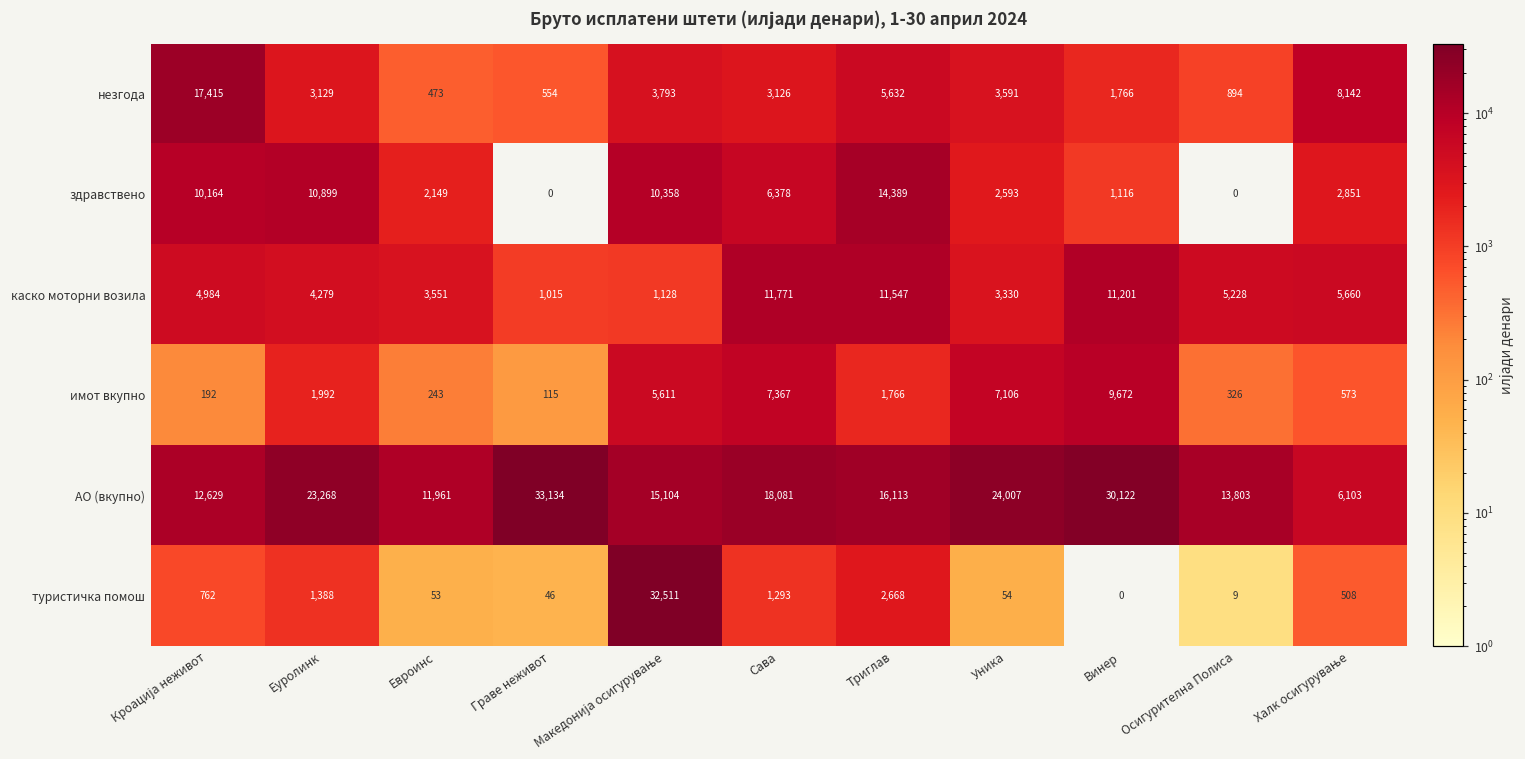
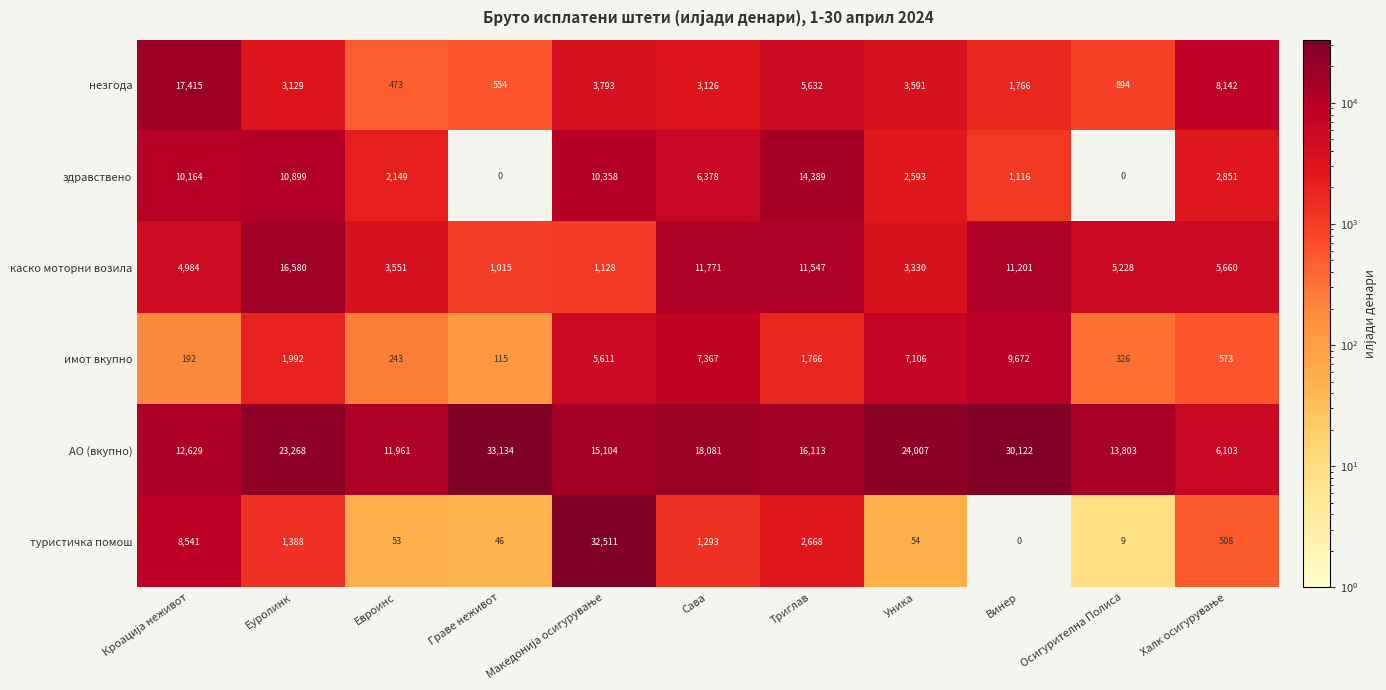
  {
    "незгода": {
      "Кроација неживот": "17,415",
      "Еуролинк": "3,129",
      "Евроинс": "473",
      "Граве неживот": "554",
      "Македонија осигурување": "3,793",
      "Сава": "3,126",
      "Триглав": "5,632",
      "Уника": "3,591",
      "Винер": "1,766",
      "Осигурителна Полиса": "894",
      "Халк осигурување": "8,142"
    },
    "здравствено": {
      "Кроација неживот": "10,164",
      "Еуролинк": "10,899",
      "Евроинс": "2,149",
      "Граве неживот": "0",
      "Македонија осигурување": "10,358",
      "Сава": "6,378",
      "Триглав": "14,389",
      "Уника": "2,593",
      "Винер": "1,116",
      "Осигурителна Полиса": "0",
      "Халк осигурување": "2,851"
    },
    "каско моторни возила": {
      "Кроација неживот": "4,984",
-     "Еуролинк": "4,279",
+     "Еуролинк": "16,580",
      "Евроинс": "3,551",
      "Граве неживот": "1,015",
      "Македонија осигурување": "1,128",
      "Сава": "11,771",
      "Триглав": "11,547",
      "Уника": "3,330",
      "Винер": "11,201",
      "Осигурителна Полиса": "5,228",
      "Халк осигурување": "5,660"
    },
    "имот вкупно": {
      "Кроација неживот": "192",
      "Еуролинк": "1,992",
      "Евроинс": "243",
      "Граве неживот": "115",
      "Македонија осигурување": "5,611",
      "Сава": "7,367",
      "Триглав": "1,766",
      "Уника": "7,106",
      "Винер": "9,672",
      "Осигурителна Полиса": "326",
      "Халк осигурување": "573"
    },
    "АО (вкупно)": {
      "Кроација неживот": "12,629",
      "Еуролинк": "23,268",
      "Евроинс": "11,961",
      "Граве неживот": "33,134",
      "Македонија осигурување": "15,104",
      "Сава": "18,081",
      "Триглав": "16,113",
      "Уника": "24,007",
      "Винер": "30,122",
      "Осигурителна Полиса": "13,803",
      "Халк осигурување": "6,103"
    },
    "туристичка помош": {
-     "Кроација неживот": "762",
+     "Кроација неживот": "8,541",
      "Еуролинк": "1,388",
      "Евроинс": "53",
      "Граве неживот": "46",
      "Македонија осигурување": "32,511",
      "Сава": "1,293",
      "Триглав": "2,668",
      "Уника": "54",
      "Винер": "0",
      "Осигурителна Полиса": "9",
      "Халк осигурување": "508"
    }
  }
